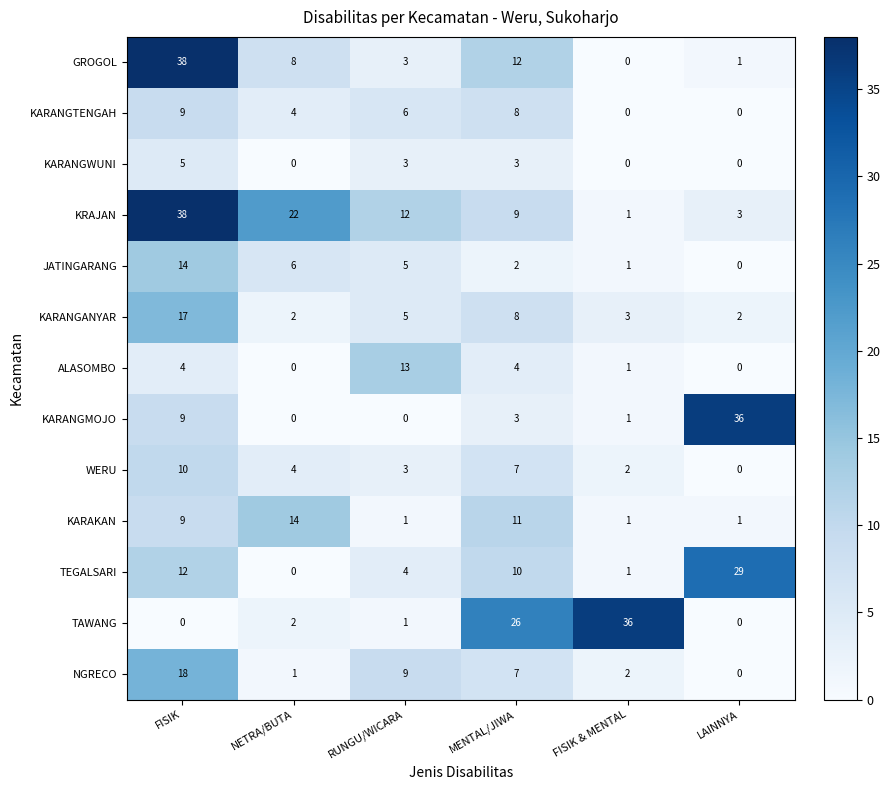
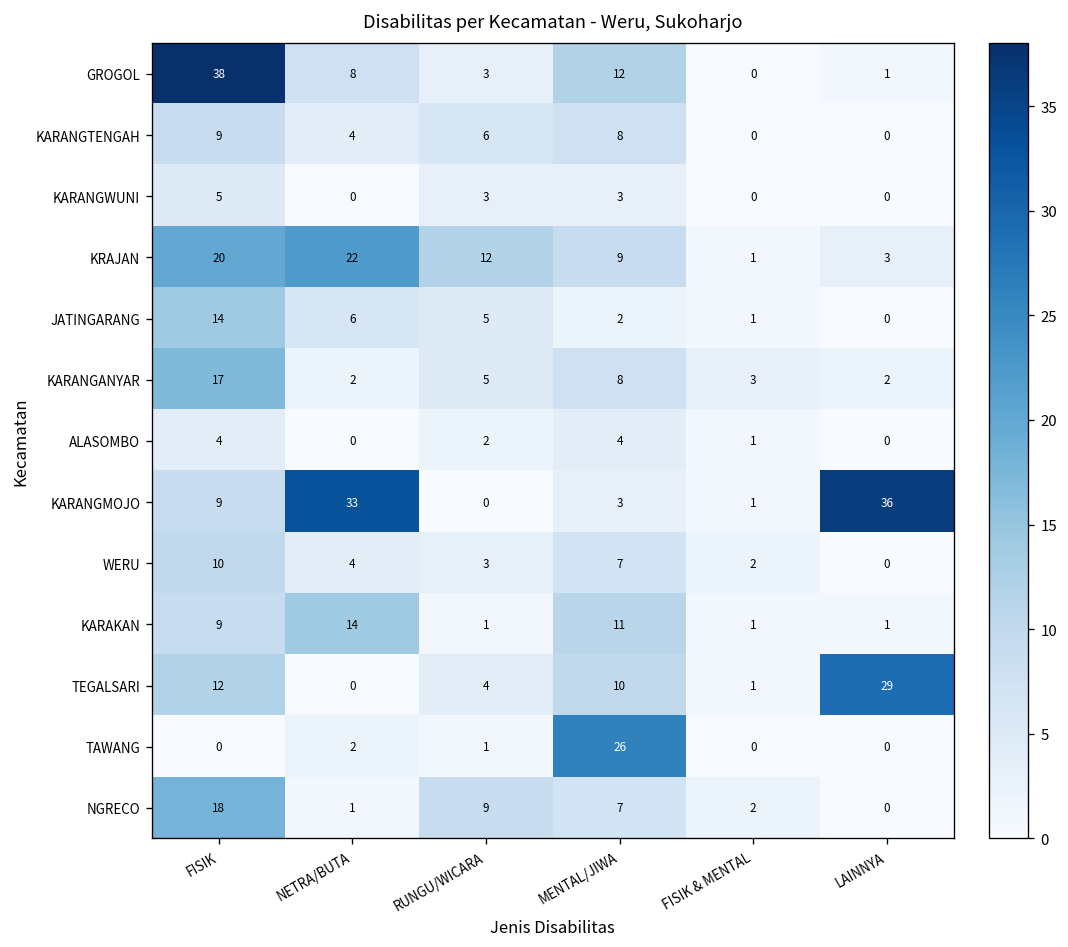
  {
    "GROGOL": {
      "FISIK": 38,
      "NETRA/BUTA": 8,
      "RUNGU/WICARA": 3,
      "MENTAL/JIWA": 12,
      "FISIK & MENTAL": 0,
      "LAINNYA": 1
    },
    "KARANGTENGAH": {
      "FISIK": 9,
      "NETRA/BUTA": 4,
      "RUNGU/WICARA": 6,
      "MENTAL/JIWA": 8,
      "FISIK & MENTAL": 0,
      "LAINNYA": 0
    },
    "KARANGWUNI": {
      "FISIK": 5,
      "NETRA/BUTA": 0,
      "RUNGU/WICARA": 3,
      "MENTAL/JIWA": 3,
      "FISIK & MENTAL": 0,
      "LAINNYA": 0
    },
    "KRAJAN": {
-     "FISIK": 38,
+     "FISIK": 20,
      "NETRA/BUTA": 22,
      "RUNGU/WICARA": 12,
      "MENTAL/JIWA": 9,
      "FISIK & MENTAL": 1,
      "LAINNYA": 3
    },
    "JATINGARANG": {
      "FISIK": 14,
      "NETRA/BUTA": 6,
      "RUNGU/WICARA": 5,
      "MENTAL/JIWA": 2,
      "FISIK & MENTAL": 1,
      "LAINNYA": 0
    },
    "KARANGANYAR": {
      "FISIK": 17,
      "NETRA/BUTA": 2,
      "RUNGU/WICARA": 5,
      "MENTAL/JIWA": 8,
      "FISIK & MENTAL": 3,
      "LAINNYA": 2
    },
    "ALASOMBO": {
      "FISIK": 4,
      "NETRA/BUTA": 0,
-     "RUNGU/WICARA": 13,
+     "RUNGU/WICARA": 2,
      "MENTAL/JIWA": 4,
      "FISIK & MENTAL": 1,
      "LAINNYA": 0
    },
    "KARANGMOJO": {
      "FISIK": 9,
-     "NETRA/BUTA": 0,
+     "NETRA/BUTA": 33,
      "RUNGU/WICARA": 0,
      "MENTAL/JIWA": 3,
      "FISIK & MENTAL": 1,
      "LAINNYA": 36
    },
    "WERU": {
      "FISIK": 10,
      "NETRA/BUTA": 4,
      "RUNGU/WICARA": 3,
      "MENTAL/JIWA": 7,
      "FISIK & MENTAL": 2,
      "LAINNYA": 0
    },
    "KARAKAN": {
      "FISIK": 9,
      "NETRA/BUTA": 14,
      "RUNGU/WICARA": 1,
      "MENTAL/JIWA": 11,
      "FISIK & MENTAL": 1,
      "LAINNYA": 1
    },
    "TEGALSARI": {
      "FISIK": 12,
      "NETRA/BUTA": 0,
      "RUNGU/WICARA": 4,
      "MENTAL/JIWA": 10,
      "FISIK & MENTAL": 1,
      "LAINNYA": 29
    },
    "TAWANG": {
      "FISIK": 0,
      "NETRA/BUTA": 2,
      "RUNGU/WICARA": 1,
      "MENTAL/JIWA": 26,
-     "FISIK & MENTAL": 36,
+     "FISIK & MENTAL": 0,
      "LAINNYA": 0
    },
    "NGRECO": {
      "FISIK": 18,
      "NETRA/BUTA": 1,
      "RUNGU/WICARA": 9,
      "MENTAL/JIWA": 7,
      "FISIK & MENTAL": 2,
      "LAINNYA": 0
    }
  }
